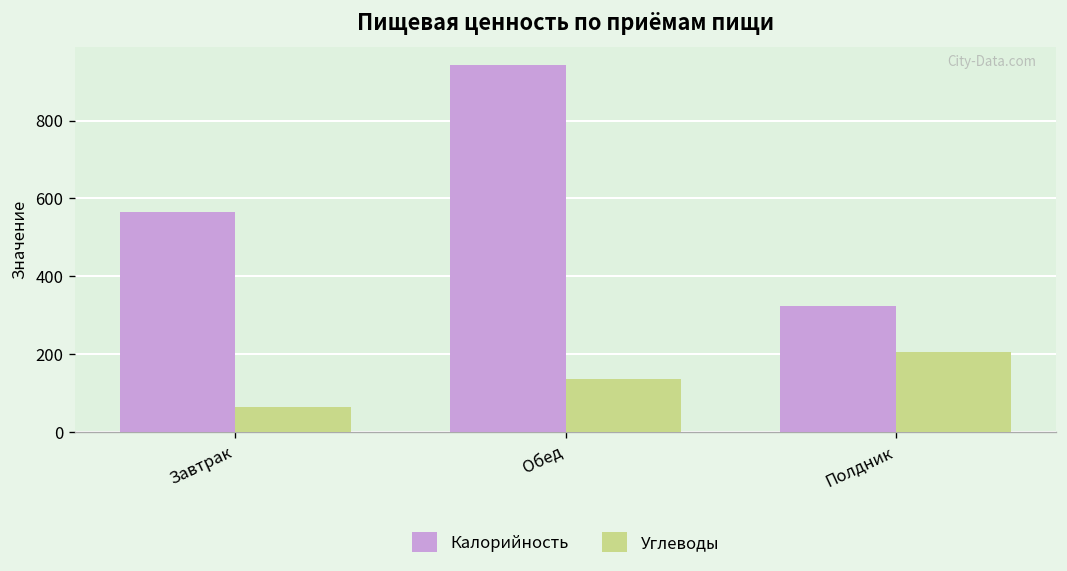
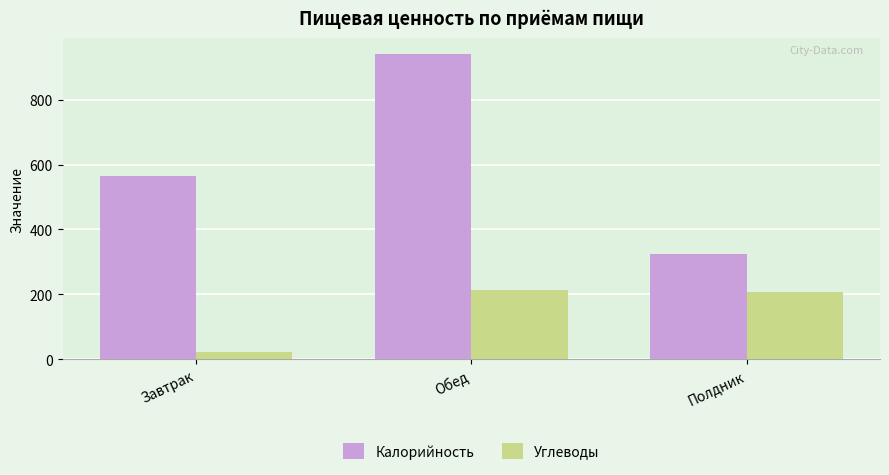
  {
    "Калорийность": {
      "Завтрак": 570,
      "Обед": 940,
      "Полдник": 320
    },
    "Углеводы": {
-     "Завтрак": 70,
-     "Обед": 140,
+     "Завтрак": 20,
+     "Обед": 210,
      "Полдник": 210
    }
  }
